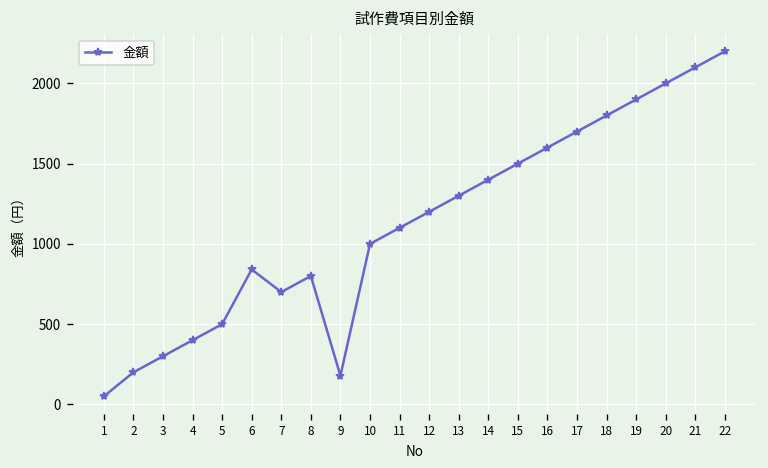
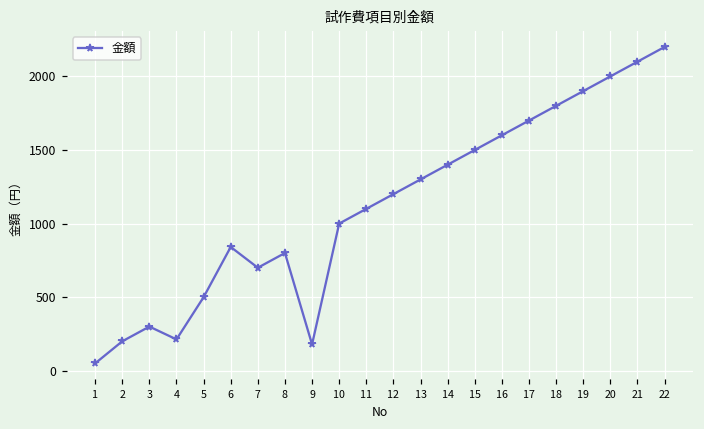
  {
    "1": 50,
    "2": 200,
    "3": 300,
-   "4": 400,
+   "4": 210,
    "5": 500,
    "6": 840,
    "7": 700,
    "8": 800,
    "9": 180,
    "10": 1000,
    "11": 1100,
    "12": 1200,
    "13": 1300,
    "14": 1400,
    "15": 1500,
    "16": 1600,
    "17": 1700,
    "18": 1800,
    "19": 1900,
    "20": 2000,
    "21": 2100,
    "22": 2200
  }
